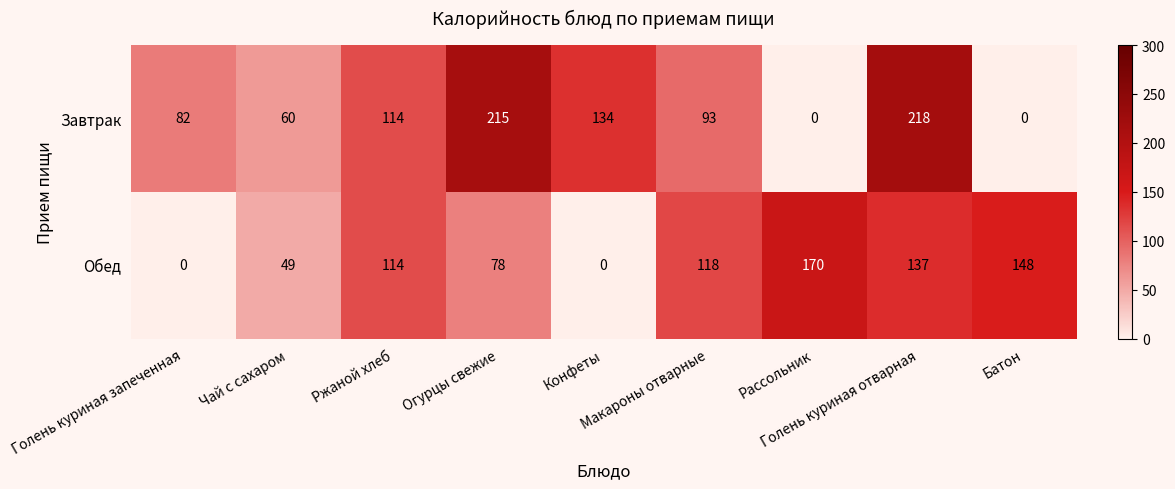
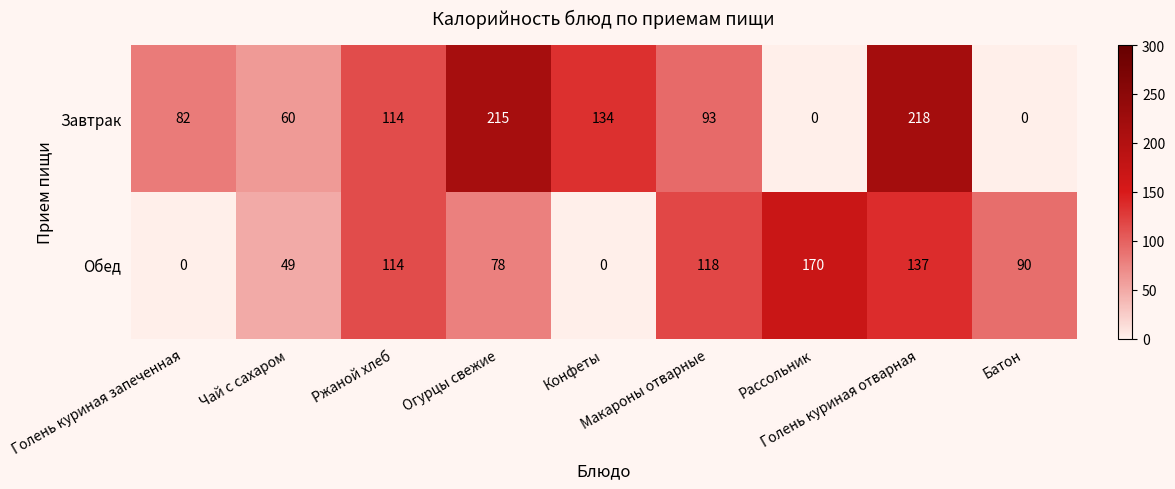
  {
    "Завтрак": {
      "Голень куриная запеченная": 82,
      "Чай с сахаром": 60,
      "Ржаной хлеб": 114,
      "Огурцы свежие": 215,
      "Конфеты": 134,
      "Макароны отварные": 93,
      "Рассольник": 0,
      "Голень куриная отварная": 218,
      "Батон": 0
    },
    "Обед": {
      "Голень куриная запеченная": 0,
      "Чай с сахаром": 49,
      "Ржаной хлеб": 114,
      "Огурцы свежие": 78,
      "Конфеты": 0,
      "Макароны отварные": 118,
      "Рассольник": 170,
      "Голень куриная отварная": 137,
-     "Батон": 148
+     "Батон": 90
    }
  }
